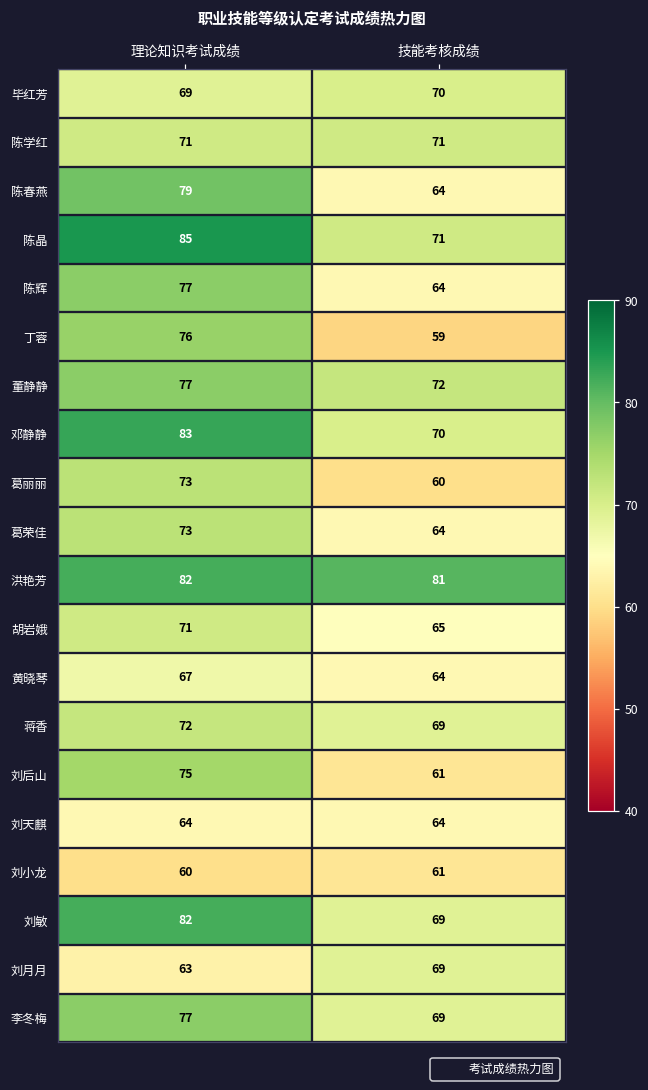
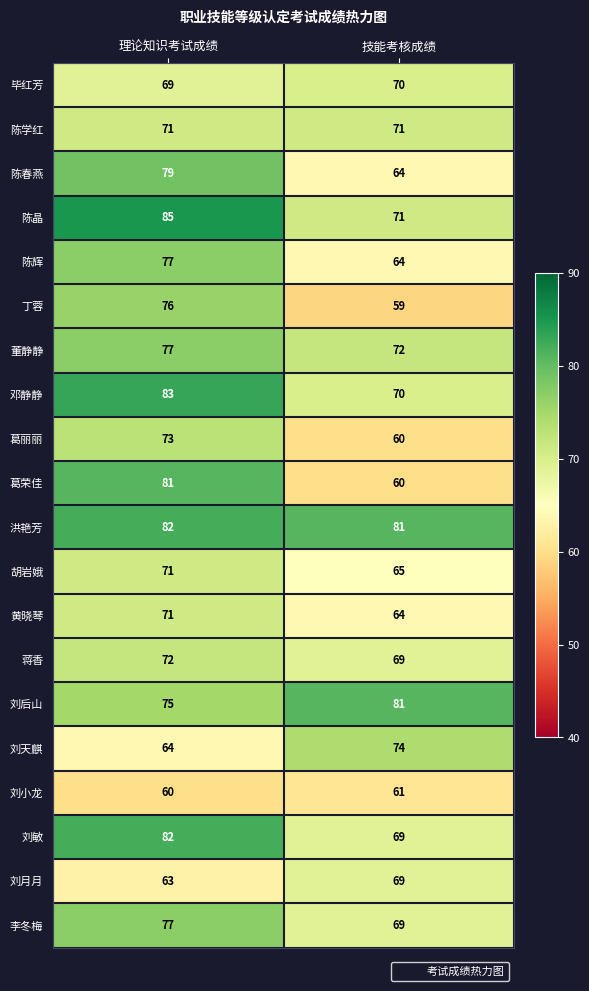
  {
    "毕红芳": {
      "理论知识考试成绩": 69,
      "技能考核成绩": 70
    },
    "陈学红": {
      "理论知识考试成绩": 71,
      "技能考核成绩": 71
    },
    "陈春燕": {
      "理论知识考试成绩": 79,
      "技能考核成绩": 64
    },
    "陈晶": {
      "理论知识考试成绩": 85,
      "技能考核成绩": 71
    },
    "陈辉": {
      "理论知识考试成绩": 77,
      "技能考核成绩": 64
    },
    "丁蓉": {
      "理论知识考试成绩": 76,
      "技能考核成绩": 59
    },
    "董静静": {
      "理论知识考试成绩": 77,
      "技能考核成绩": 72
    },
    "邓静静": {
      "理论知识考试成绩": 83,
      "技能考核成绩": 70
    },
    "葛丽丽": {
      "理论知识考试成绩": 73,
      "技能考核成绩": 60
    },
    "葛荣佳": {
-     "理论知识考试成绩": 73,
-     "技能考核成绩": 64
+     "理论知识考试成绩": 81,
+     "技能考核成绩": 60
    },
    "洪艳芳": {
      "理论知识考试成绩": 82,
      "技能考核成绩": 81
    },
    "胡岩娥": {
      "理论知识考试成绩": 71,
      "技能考核成绩": 65
    },
    "黄晓琴": {
-     "理论知识考试成绩": 67,
+     "理论知识考试成绩": 71,
      "技能考核成绩": 64
    },
    "蒋香": {
      "理论知识考试成绩": 72,
      "技能考核成绩": 69
    },
    "刘后山": {
      "理论知识考试成绩": 75,
-     "技能考核成绩": 61
+     "技能考核成绩": 81
    },
    "刘天麒": {
      "理论知识考试成绩": 64,
-     "技能考核成绩": 64
+     "技能考核成绩": 74
    },
    "刘小龙": {
      "理论知识考试成绩": 60,
      "技能考核成绩": 61
    },
    "刘敏": {
      "理论知识考试成绩": 82,
      "技能考核成绩": 69
    },
    "刘月月": {
      "理论知识考试成绩": 63,
      "技能考核成绩": 69
    },
    "李冬梅": {
      "理论知识考试成绩": 77,
      "技能考核成绩": 69
    }
  }
